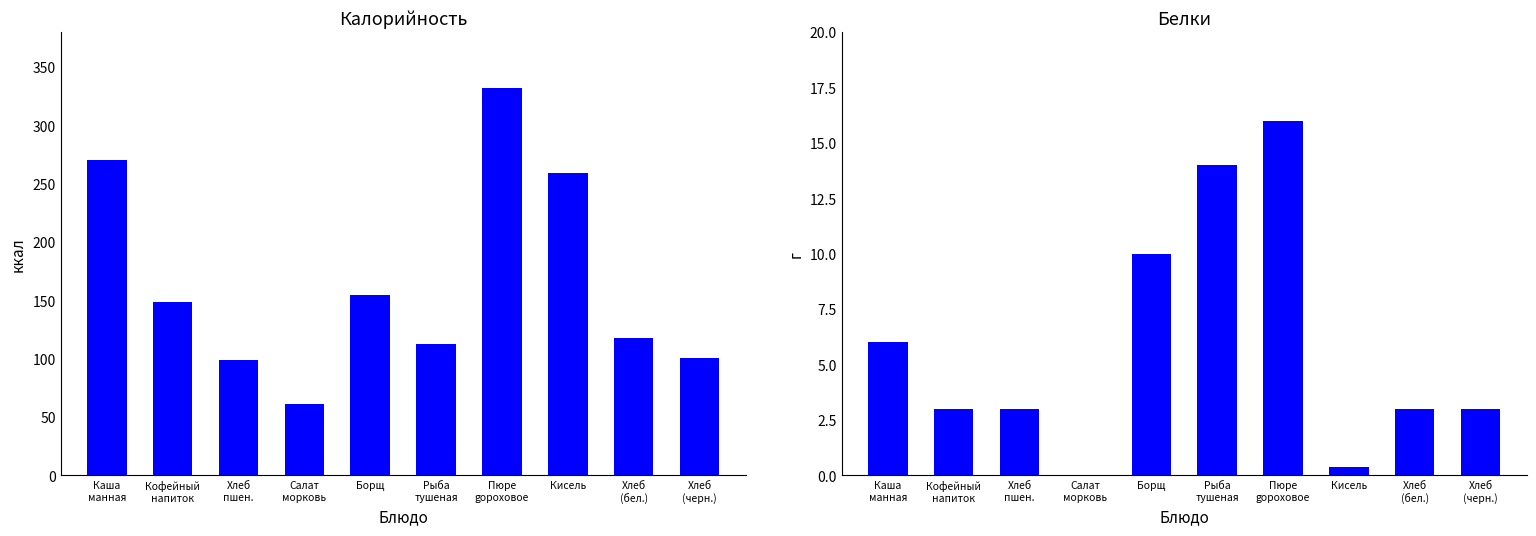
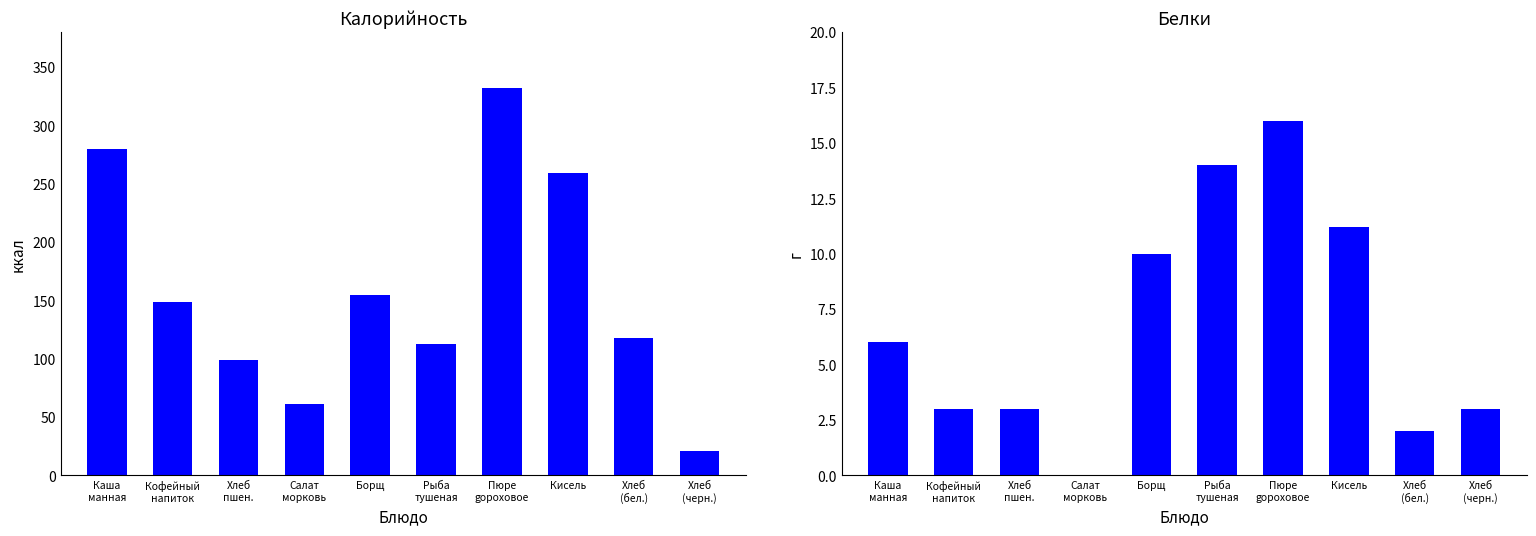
  {
    "Калорийность": {
-     "Каша манная": 270,
+     "Каша манная": 280,
      "Кофейный напиток": 149,
      "Хлеб пшен.": 99,
      "Салат морковь": 61,
      "Борщ": 155,
      "Рыба тушеная": 113,
      "Пюре gороховое": 332,
      "Кисель": 259,
      "Хлеб (бел.)": 118,
-     "Хлеб (черн.)": 101
+     "Хлеб (черн.)": 21
    },
    "Белки": {
      "Каша манная": 6.0,
      "Кофейный напиток": 3.0,
      "Хлеб пшен.": 3.0,
      "Салат морковь": 0.0,
      "Борщ": 10.0,
      "Рыба тушеная": 14.0,
      "Пюре gороховое": 16.0,
-     "Кисель": 0.4,
-     "Хлеб (бел.)": 3,
+     "Кисель": 11.2,
+     "Хлеб (бел.)": 2,
      "Хлеб (черн.)": 3.0
    }
  }
